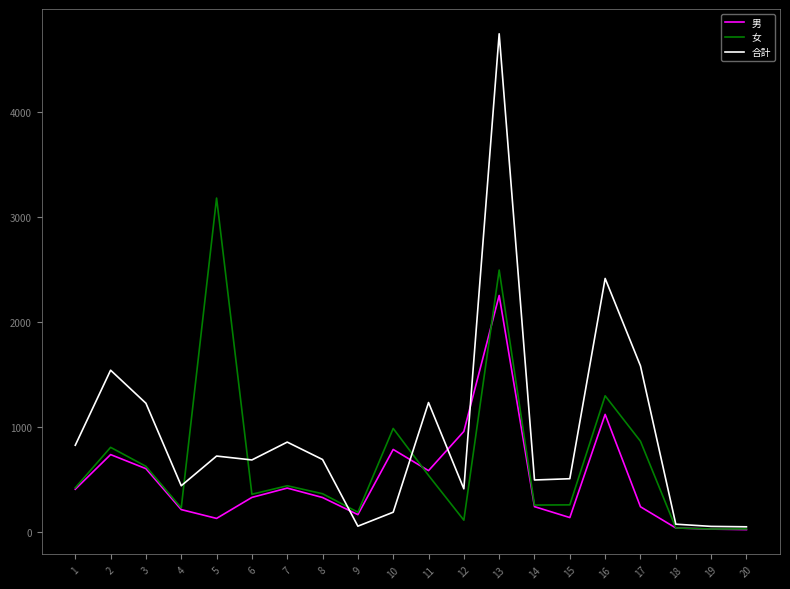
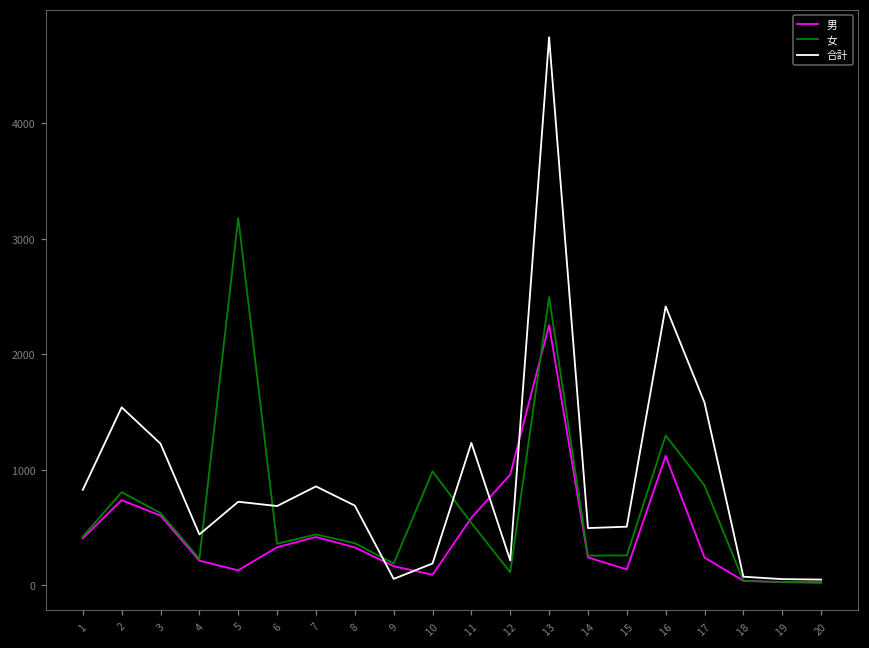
  {
    "男": {
      "2": 740,
      "5": 130,
      "6": 330,
      "8": 330,
-     "10": 780,
+     "10": 90,
      "11": 580,
      "12": 960,
      "13": 2250,
      "15": 140,
      "16": 1120,
      "17": 240
    },
    "女": {
      "2": 800,
      "5": 3180,
      "6": 360,
      "8": 360,
      "10": 980,
      "11": 540,
      "12": 110,
      "13": 2490,
      "15": 260,
      "16": 1300,
      "17": 860
    },
    "合計": {
      "1": 820,
      "2": 1540,
      "3": 1220,
      "4": 440,
      "5": 720,
      "6": 680,
      "7": 850,
      "8": 690,
      "9": 50,
      "10": 190,
      "11": 1230,
-     "12": 410,
+     "12": 210,
      "13": 4740,
      "14": 490,
      "15": 510,
      "16": 2410,
      "17": 1580,
      "18": 70,
      "19": 50
    }
  }
